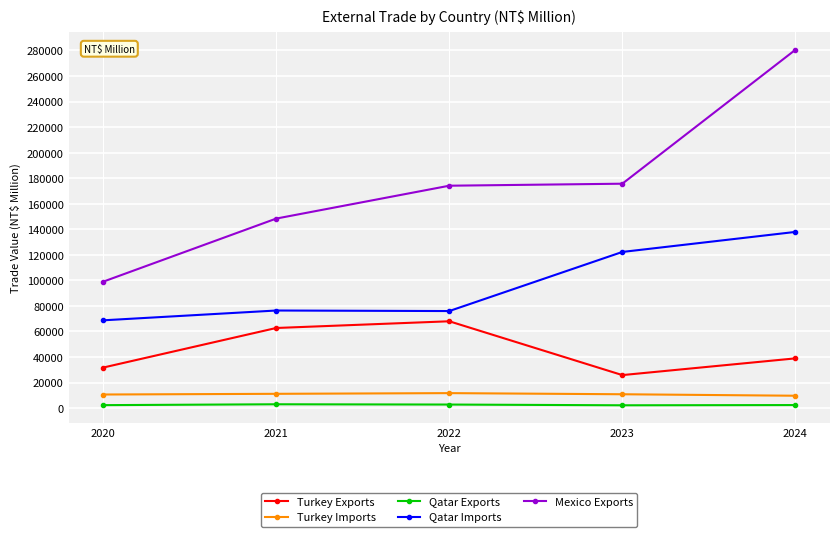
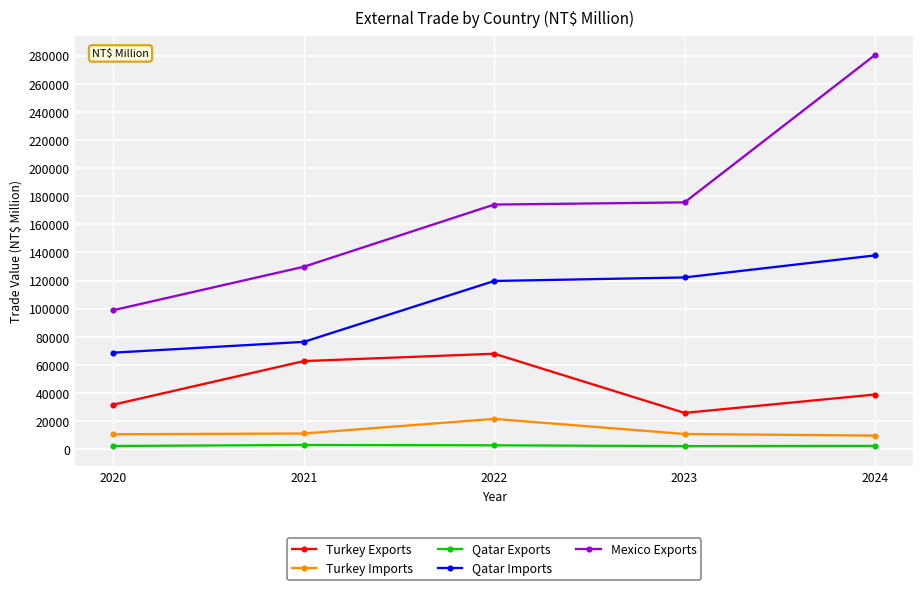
  {
    "Turkey Exports": {
      "2020": 32000,
      "2021": 63000,
      "2022": 68000,
      "2023": 26000,
      "2024": 39000
    },
    "Turkey Imports": {
      "2020": 11000,
      "2021": 11000,
-     "2022": 12000,
+     "2022": 22000,
      "2023": 11000,
      "2024": 10000
    },
    "Qatar Exports": {
      "2020": 2000,
      "2021": 3000,
      "2022": 3000,
      "2023": 2000,
      "2024": 2000
    },
    "Qatar Imports": {
      "2020": 69000,
      "2021": 76000,
-     "2022": 76000,
+     "2022": 120000,
      "2023": 122000,
      "2024": 138000
    },
    "Mexico Exports": {
      "2020": 99000,
-     "2021": 148000,
+     "2021": 130000,
      "2022": 174000,
      "2023": 176000,
      "2024": 280000
    }
  }
